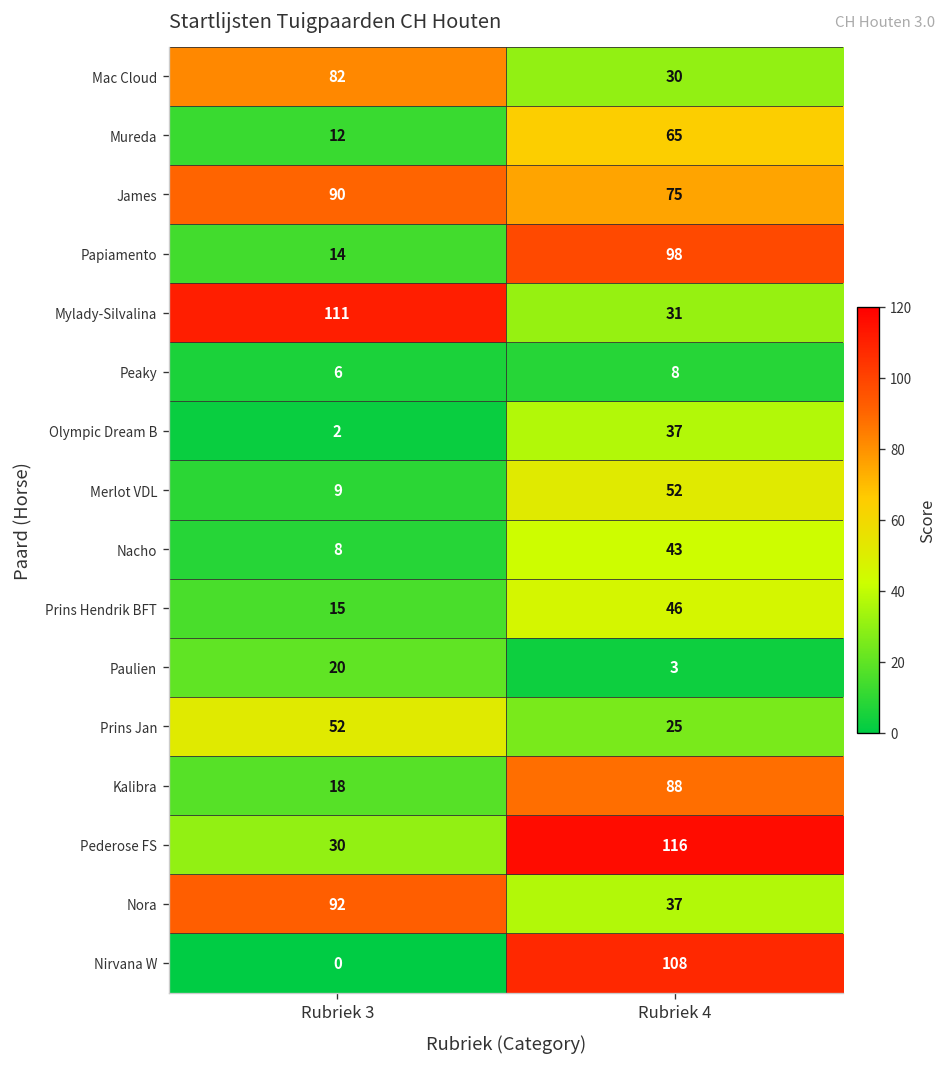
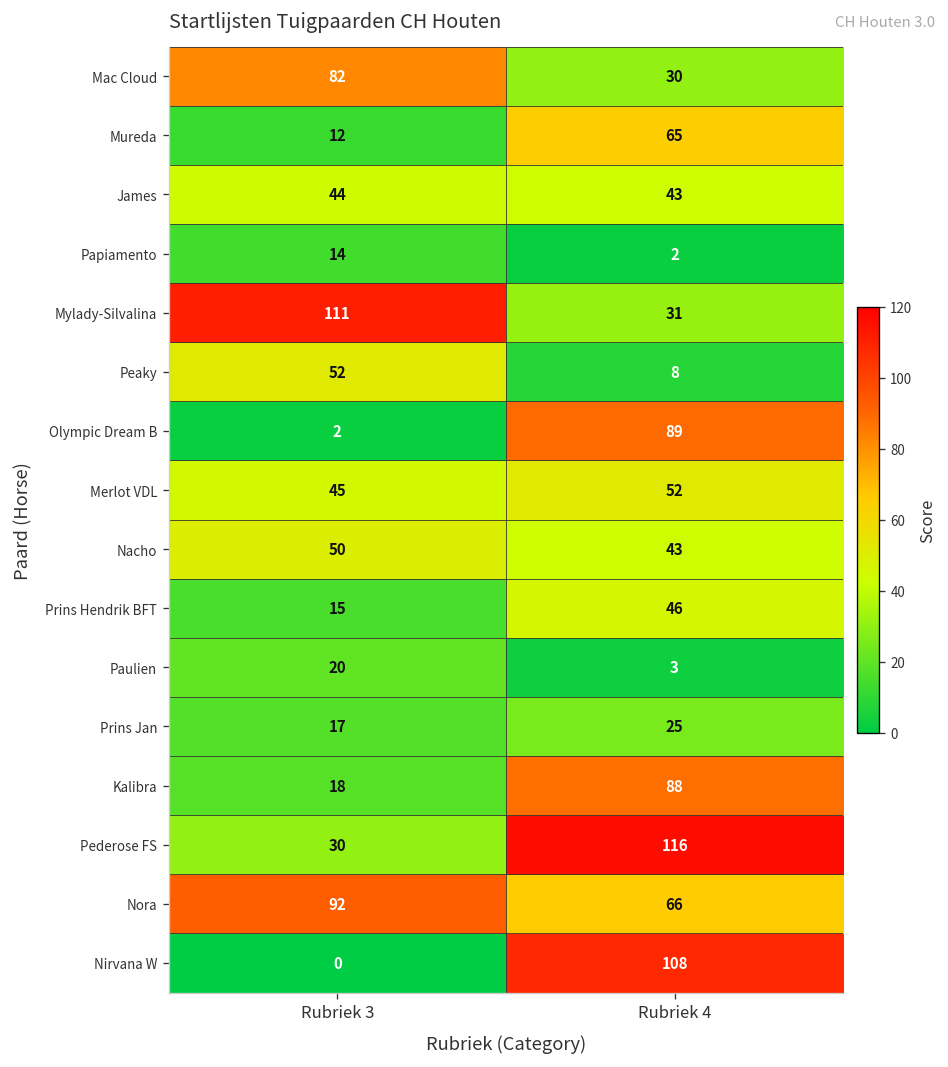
  {
    "Mac Cloud": {
      "Rubriek 3": 82,
      "Rubriek 4": 30
    },
    "Mureda": {
      "Rubriek 3": 12,
      "Rubriek 4": 65
    },
    "James": {
-     "Rubriek 3": 90,
-     "Rubriek 4": 75
+     "Rubriek 3": 44,
+     "Rubriek 4": 43
    },
    "Papiamento": {
      "Rubriek 3": 14,
-     "Rubriek 4": 98
+     "Rubriek 4": 2
    },
    "Mylady-Silvalina": {
      "Rubriek 3": 111,
      "Rubriek 4": 31
    },
    "Peaky": {
-     "Rubriek 3": 6,
+     "Rubriek 3": 52,
      "Rubriek 4": 8
    },
    "Olympic Dream B": {
      "Rubriek 3": 2,
-     "Rubriek 4": 37
+     "Rubriek 4": 89
    },
    "Merlot VDL": {
-     "Rubriek 3": 9,
+     "Rubriek 3": 45,
      "Rubriek 4": 52
    },
    "Nacho": {
-     "Rubriek 3": 8,
+     "Rubriek 3": 50,
      "Rubriek 4": 43
    },
    "Prins Hendrik BFT": {
      "Rubriek 3": 15,
      "Rubriek 4": 46
    },
    "Paulien": {
      "Rubriek 3": 20,
      "Rubriek 4": 3
    },
    "Prins Jan": {
-     "Rubriek 3": 52,
+     "Rubriek 3": 17,
      "Rubriek 4": 25
    },
    "Kalibra": {
      "Rubriek 3": 18,
      "Rubriek 4": 88
    },
    "Pederose FS": {
      "Rubriek 3": 30,
      "Rubriek 4": 116
    },
    "Nora": {
      "Rubriek 3": 92,
-     "Rubriek 4": 37
+     "Rubriek 4": 66
    },
    "Nirvana W": {
      "Rubriek 3": 0,
      "Rubriek 4": 108
    }
  }
